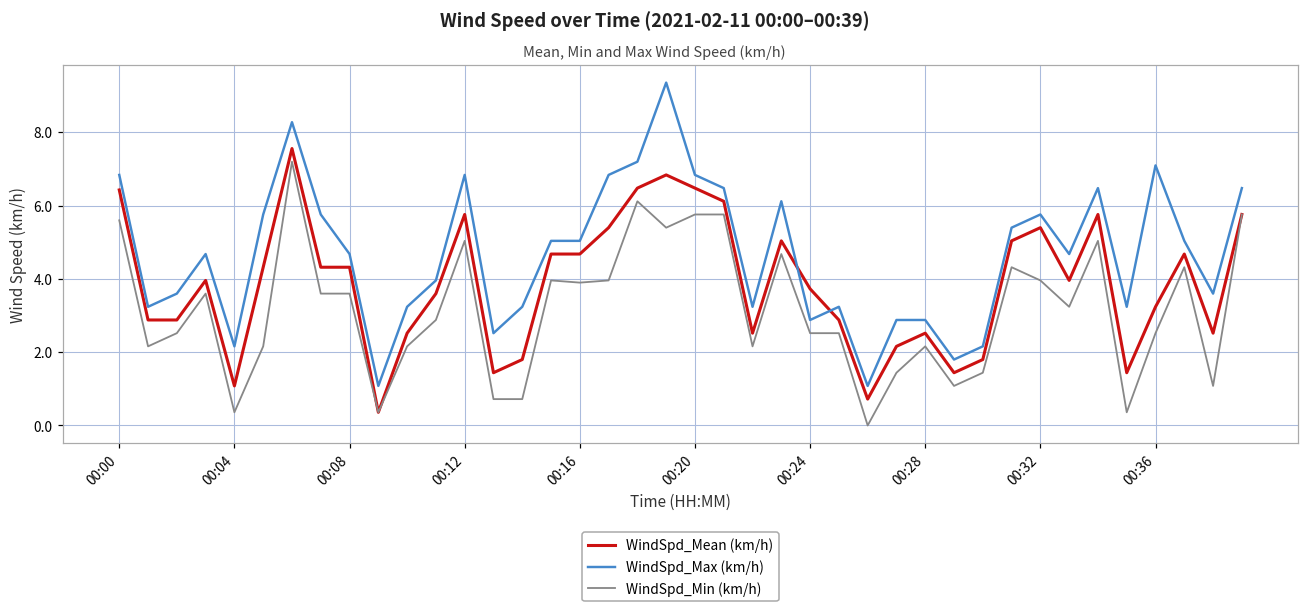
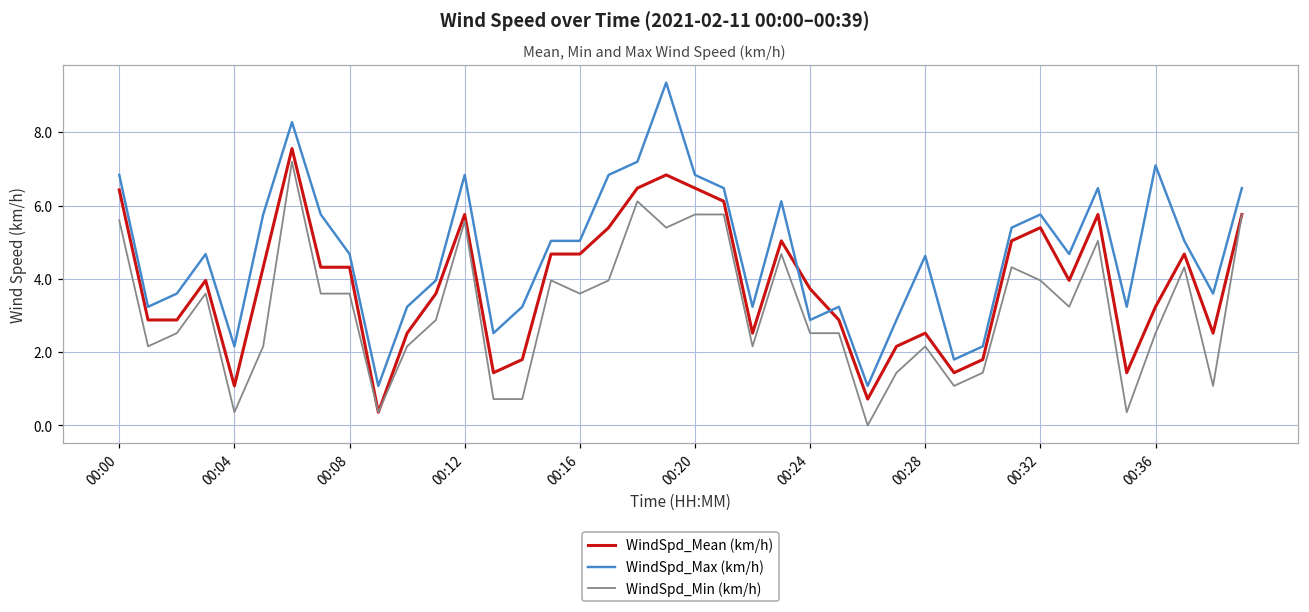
  {
    "WindSpd_Mean (km/h)": {
      "00:00": 6.4,
      "00:04": 1.1,
      "00:08": 4.3,
      "00:12": 5.8,
      "00:16": 4.7,
      "00:20": 6.5,
      "00:24": 3.7,
      "00:28": 2.5,
      "00:32": 5.4,
      "00:36": 3.2
    },
    "WindSpd_Max (km/h)": {
      "00:00": 6.8,
      "00:04": 2.2,
      "00:08": 4.7,
      "00:12": 6.8,
      "00:16": 5.0,
      "00:20": 6.8,
      "00:24": 2.9,
-     "00:28": 2.9,
+     "00:28": 4.6,
      "00:32": 5.8,
      "00:36": 7.1
    },
    "WindSpd_Min (km/h)": {
      "00:00": 5.6,
      "00:04": 0.4,
      "00:08": 3.6,
-     "00:12": 5.0,
-     "00:16": 3.9,
+     "00:12": 5.6,
+     "00:16": 3.6,
      "00:20": 5.8,
      "00:24": 2.5,
      "00:28": 2.2,
      "00:32": 4.0,
      "00:36": 2.5
    }
  }
